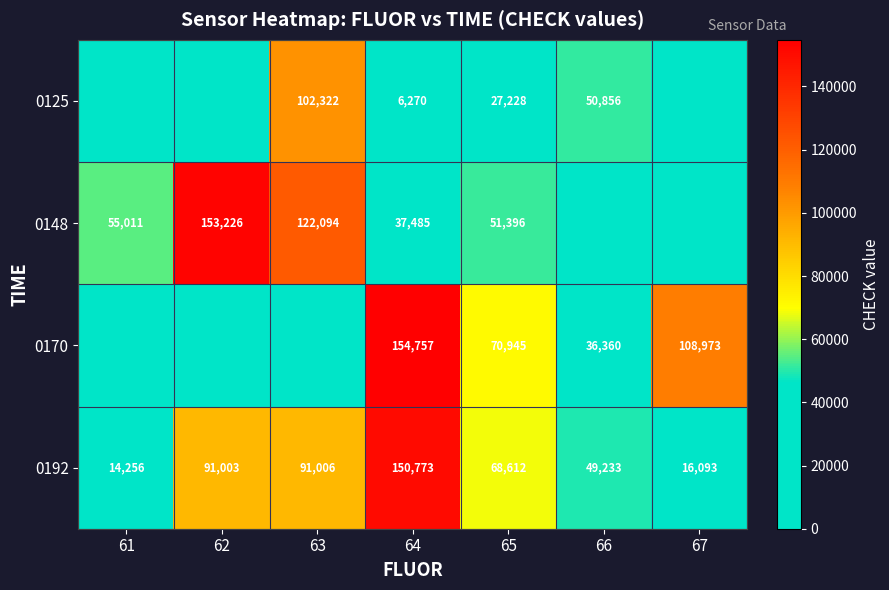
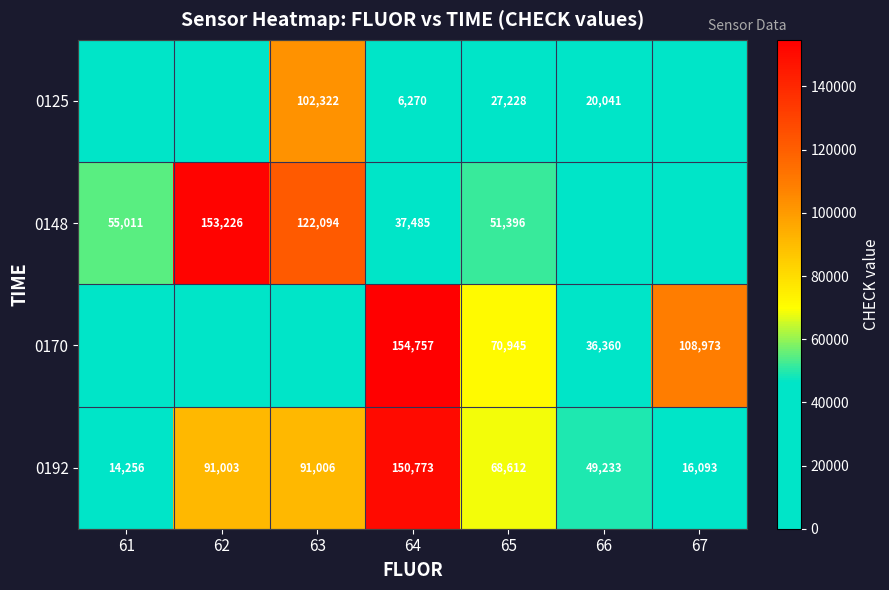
  {
    "0125": {
      "63": "102,322",
      "64": "6,270",
      "65": "27,228",
-     "66": "50,856"
+     "66": "20,041"
    },
    "0148": {
      "61": "55,011",
      "62": "153,226",
      "63": "122,094",
      "64": "37,485",
      "65": "51,396"
    },
    "0170": {
      "64": "154,757",
      "65": "70,945",
      "66": "36,360",
      "67": "108,973"
    },
    "0192": {
      "61": "14,256",
      "62": "91,003",
      "63": "91,006",
      "64": "150,773",
      "65": "68,612",
      "66": "49,233",
      "67": "16,093"
    }
  }
